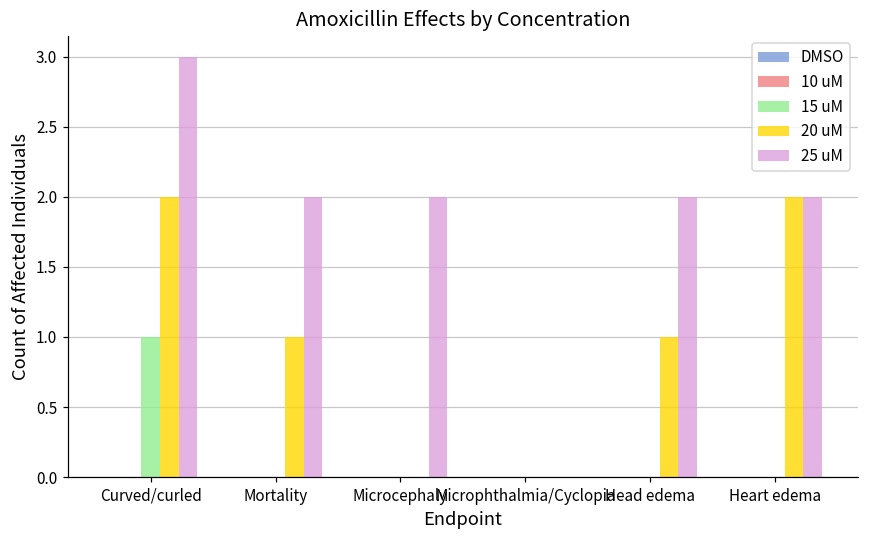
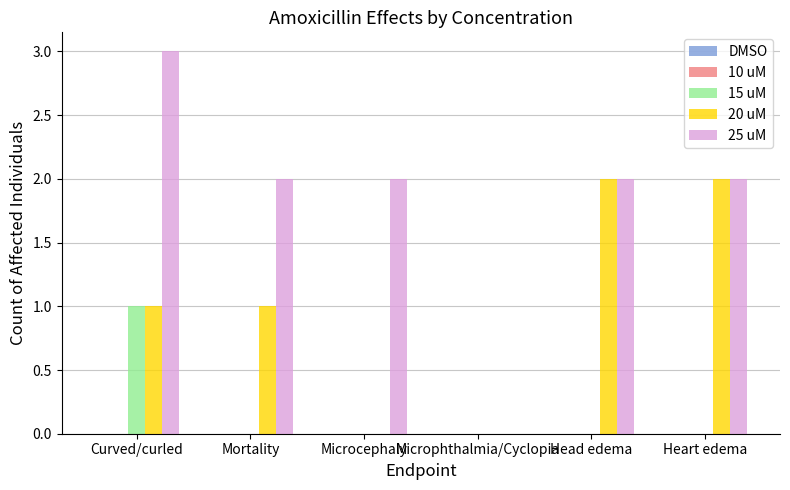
  {
    "DMSO": {
      "Curved/curled": 0,
      "Mortality": 0,
      "Microcephaly": 0,
      "Microphthalmia/Cyclopia": 0,
      "Head edema": 0,
      "Heart edema": 0
    },
    "10 uM": {
      "Curved/curled": 0,
      "Mortality": 0,
      "Microcephaly": 0,
      "Microphthalmia/Cyclopia": 0,
      "Head edema": 0,
      "Heart edema": 0
    },
    "15 uM": {
      "Curved/curled": 1,
      "Mortality": 0,
      "Microcephaly": 0,
      "Microphthalmia/Cyclopia": 0,
      "Head edema": 0,
      "Heart edema": 0
    },
    "20 uM": {
-     "Curved/curled": 2,
+     "Curved/curled": 1,
      "Mortality": 1,
      "Microcephaly": 0,
      "Microphthalmia/Cyclopia": 0,
-     "Head edema": 1,
+     "Head edema": 2,
      "Heart edema": 2
    },
    "25 uM": {
      "Curved/curled": 3,
      "Mortality": 2,
      "Microcephaly": 2,
      "Microphthalmia/Cyclopia": 0,
      "Head edema": 2,
      "Heart edema": 2
    }
  }
